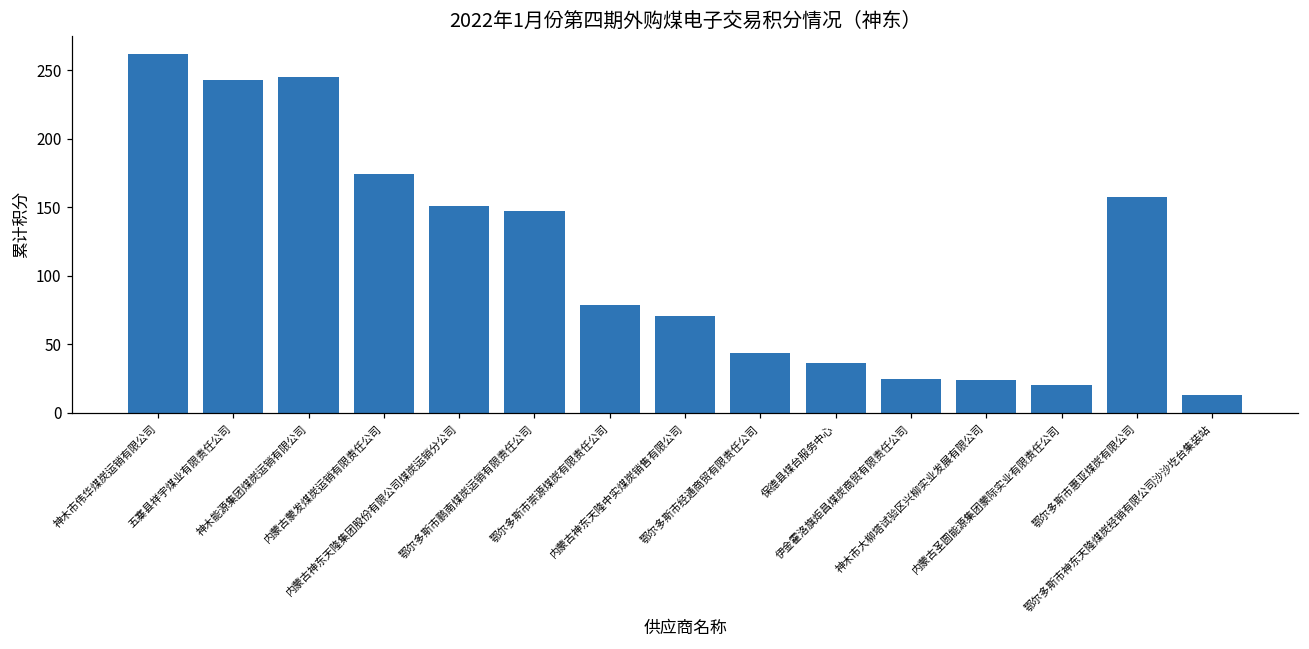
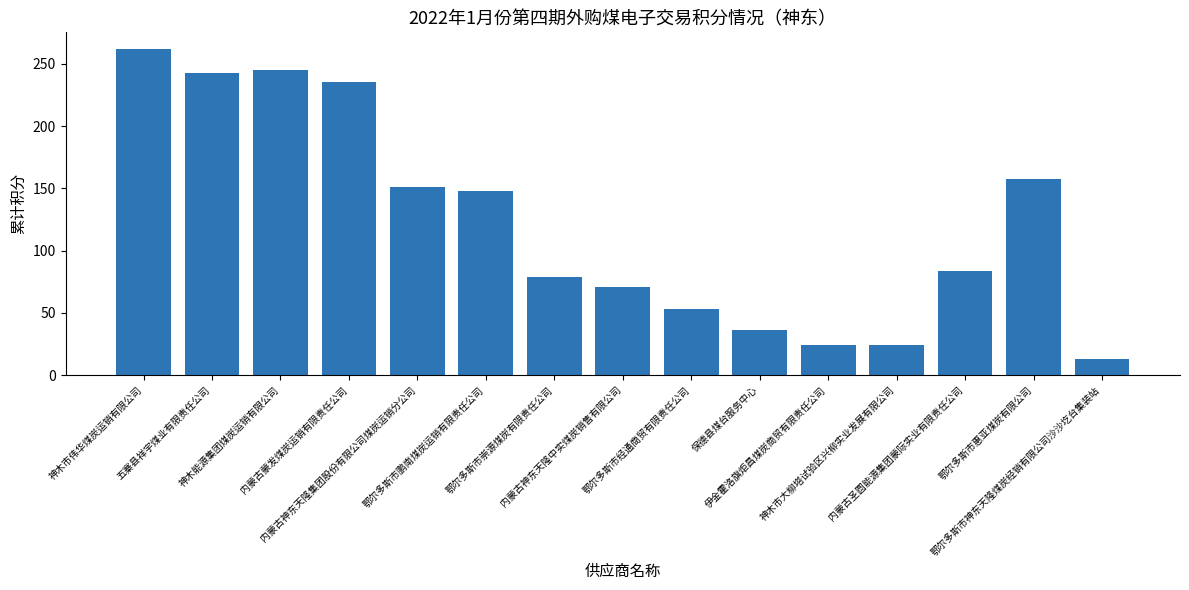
  {
    "神木市伟华煤炭运销有限公司": 262,
    "五寨县祥宇煤业有限责任公司": 243,
    "神木能源集团煤炭运销有限公司": 245,
-   "内蒙古蒙发煤炭运销有限责任公司": 174,
+   "内蒙古蒙发煤炭运销有限责任公司": 236,
    "内蒙古神东天隆集团股份有限公司煤炭运销分公司": 151,
    "鄂尔多斯市鹏南煤炭运销有限责任公司": 148,
    "鄂尔多斯市崇源煤炭有限责任公司": 79,
    "内蒙古神东天隆中实煤炭销售有限公司": 71,
-   "鄂尔多斯市经通商贸有限责任公司": 44,
+   "鄂尔多斯市经通商贸有限责任公司": 53,
    "保德县煤台服务中心": 36,
    "伊金霍洛旗炬昌煤炭商贸有限责任公司": 24,
    "神木市大柳塔试验区兴柳实业发展有限公司": 24,
-   "内蒙古圣圆能源集团蒙际实业有限责任公司": 21,
+   "内蒙古圣圆能源集团蒙际实业有限责任公司": 84,
    "鄂尔多斯市惠亚煤炭有限公司": 157,
    "鄂尔多斯市神东天隆煤炭经销有限公司沙沙圪台集装站": 13
  }
